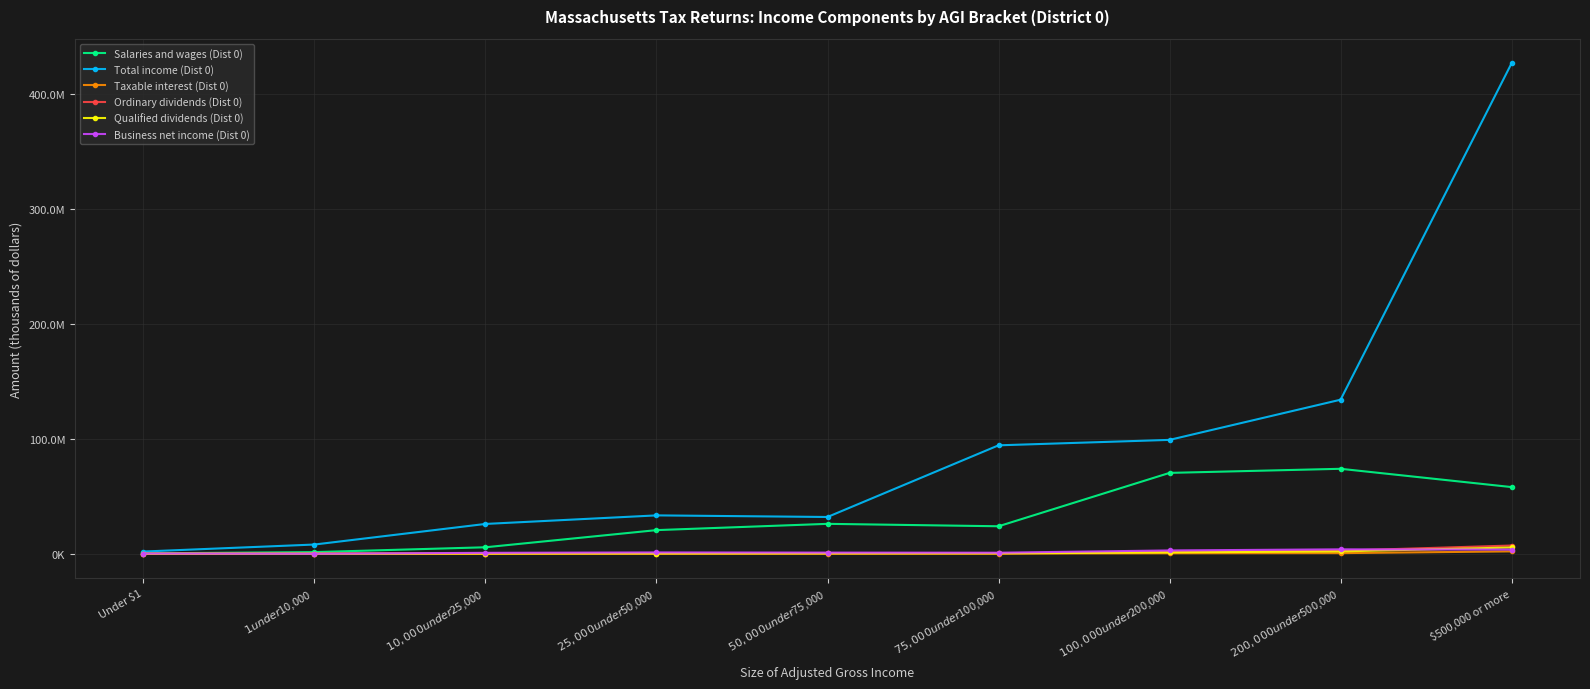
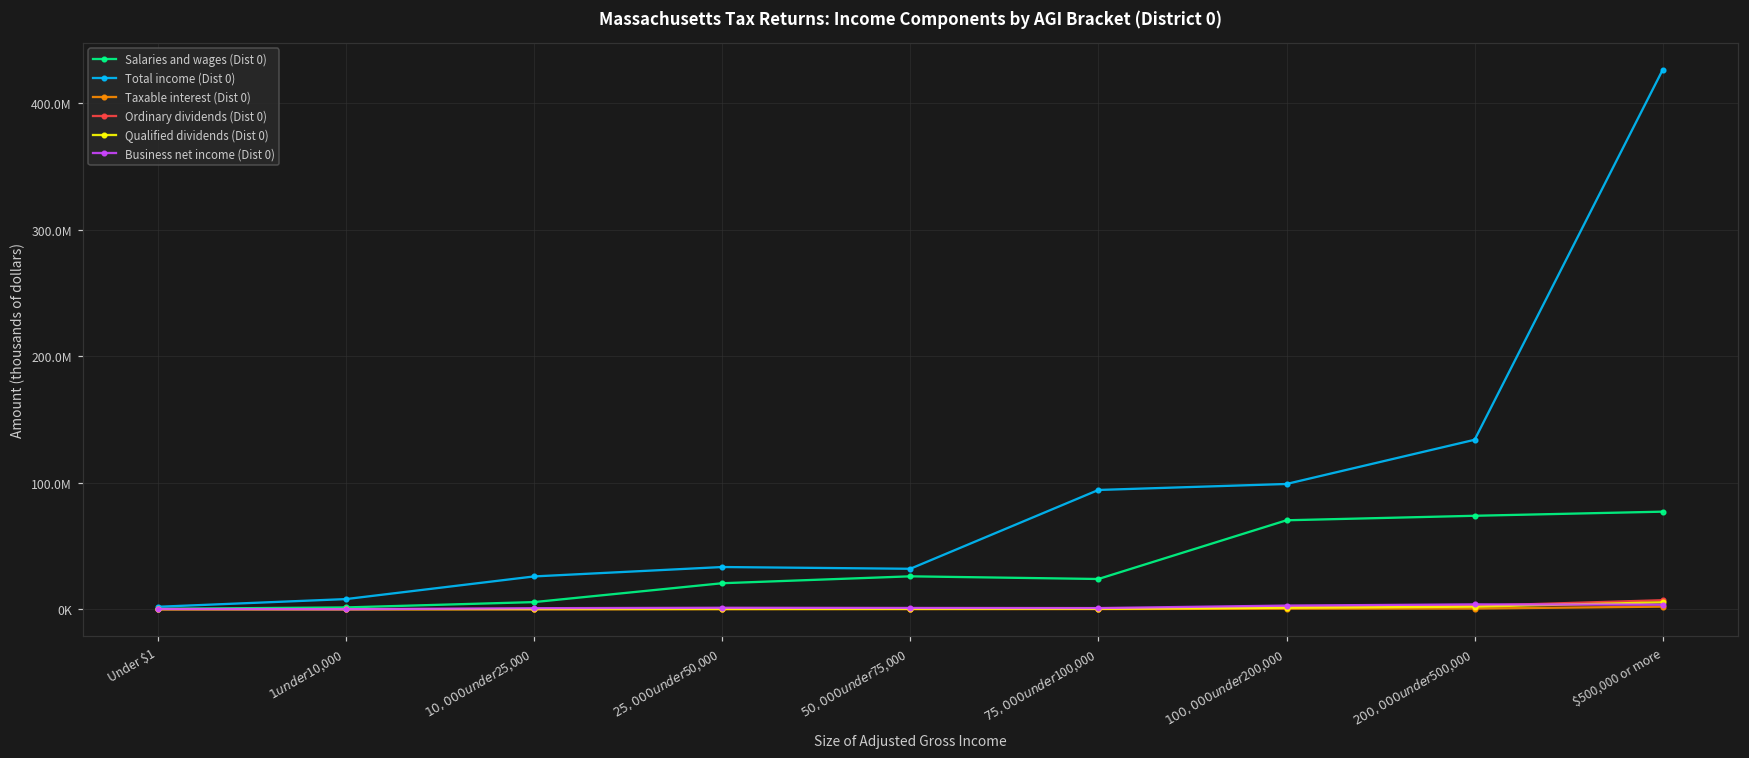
  {
    "Salaries and wages (Dist 0)": {
-     "$500,000 or more": 58000000
+     "$500,000 or more": 77000000
    },
    "Total income (Dist 0)": {
      "$500,000 or more": 426000000
    }
  }
